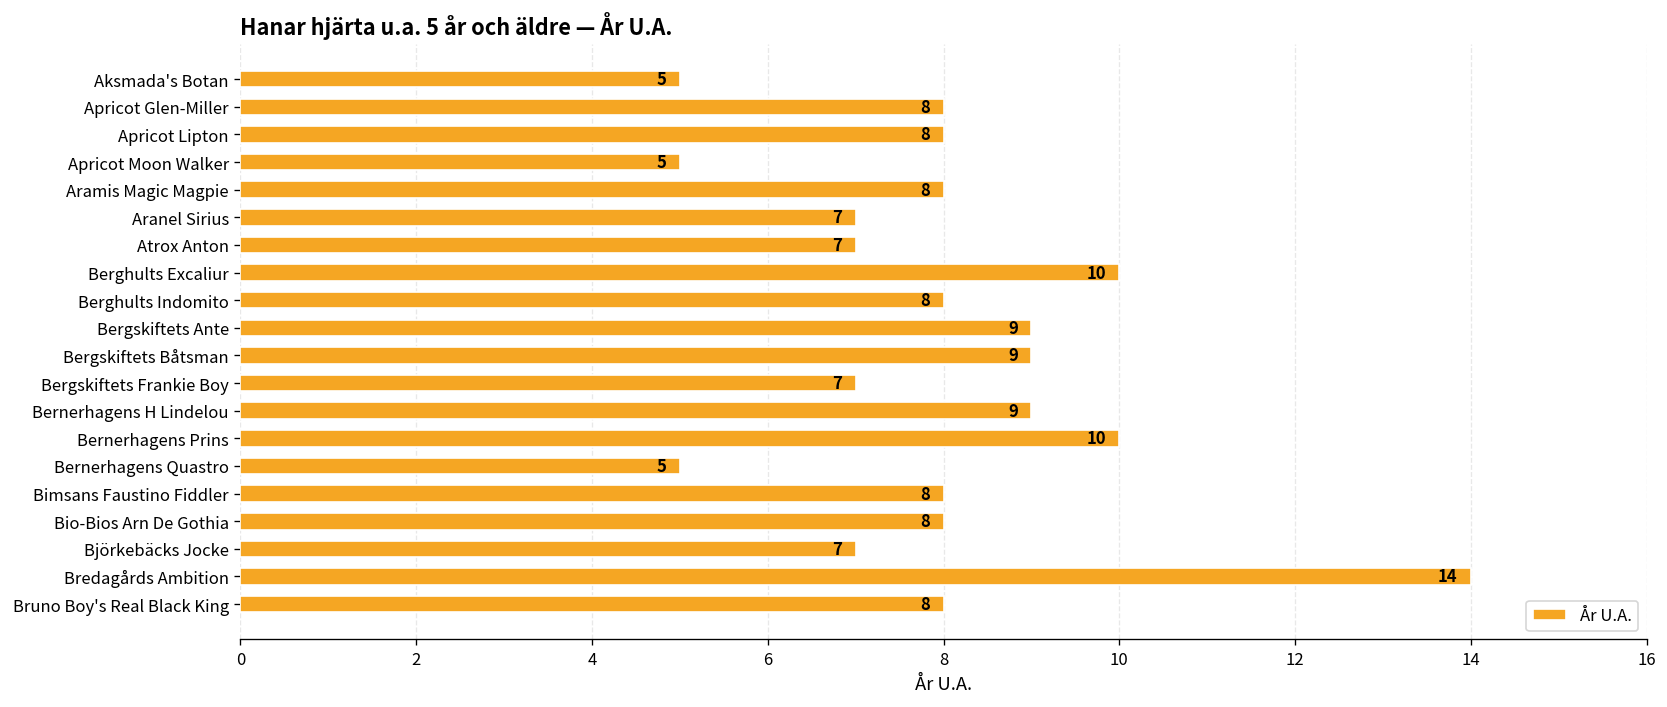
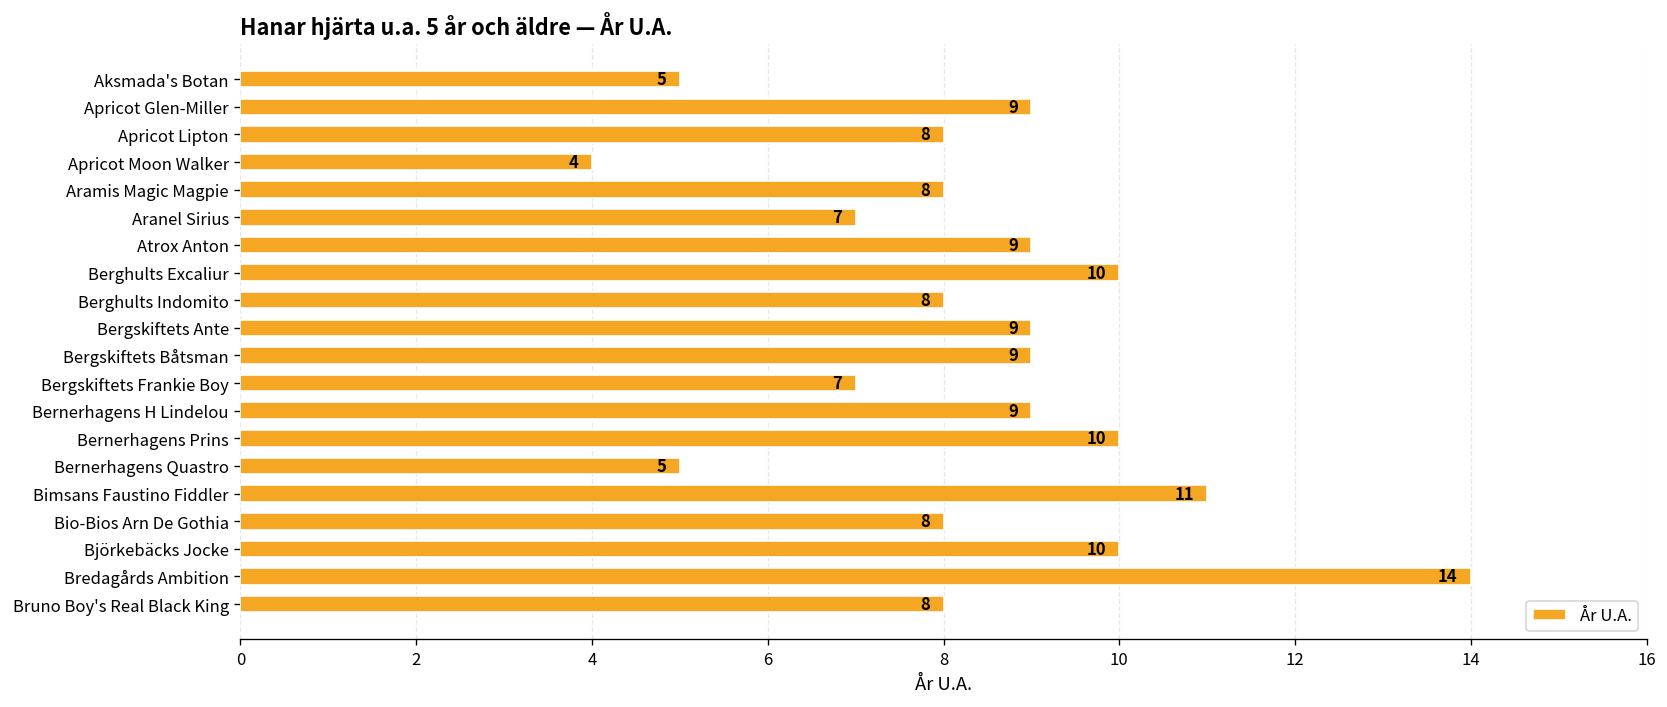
  {
    "Aksmada's Botan": 5,
-   "Apricot Glen-Miller": 8,
+   "Apricot Glen-Miller": 9,
    "Apricot Lipton": 8,
-   "Apricot Moon Walker": 5,
+   "Apricot Moon Walker": 4,
    "Aramis Magic Magpie": 8,
    "Aranel Sirius": 7,
-   "Atrox Anton": 7,
+   "Atrox Anton": 9,
    "Berghults Excaliur": 10,
    "Berghults Indomito": 8,
    "Bergskiftets Ante": 9,
    "Bergskiftets Båtsman": 9,
    "Bergskiftets Frankie Boy": 7,
    "Bernerhagens H Lindelou": 9,
    "Bernerhagens Prins": 10,
    "Bernerhagens Quastro": 5,
-   "Bimsans Faustino Fiddler": 8,
+   "Bimsans Faustino Fiddler": 11,
    "Bio-Bios Arn De Gothia": 8,
-   "Björkebäcks Jocke": 7,
+   "Björkebäcks Jocke": 10,
    "Bredagårds Ambition": 14,
    "Bruno Boy's Real Black King": 8
  }
